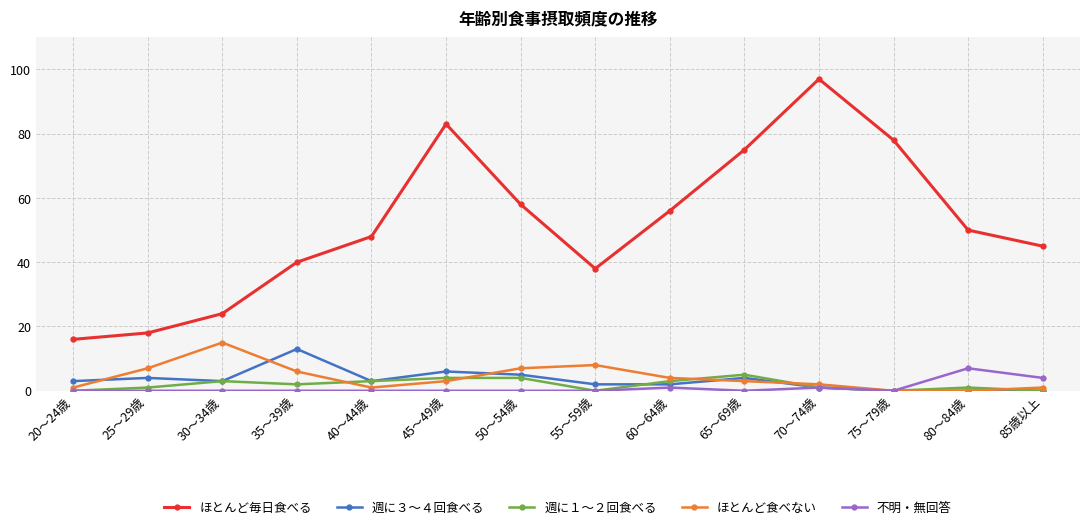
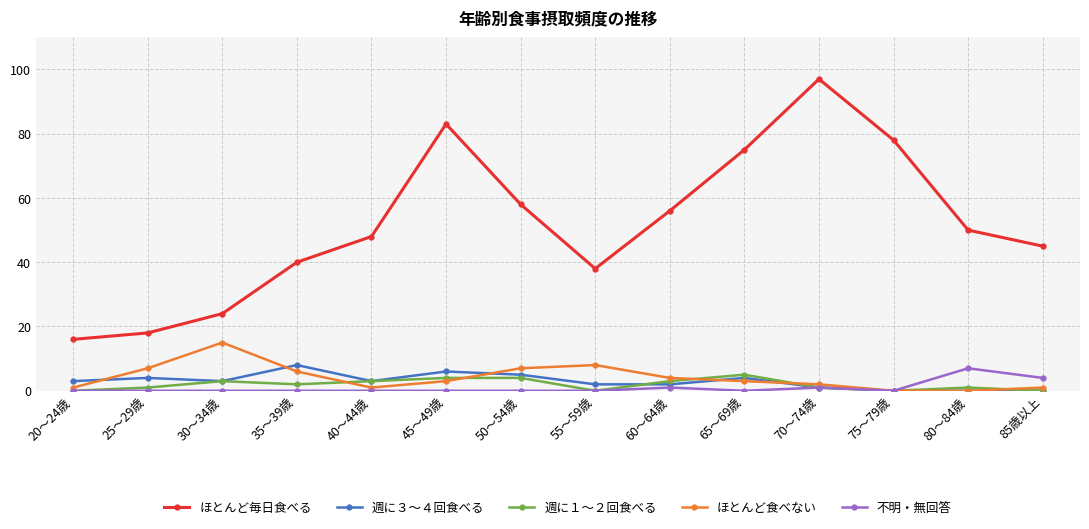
  {
    "ほとんど毎日食べる": {
      "20～24歳": 16,
      "25～29歳": 18,
      "30～34歳": 24,
      "35～39歳": 40,
      "40～44歳": 48,
      "45～49歳": 83,
      "50～54歳": 58,
      "55～59歳": 38,
      "60～64歳": 56,
      "65～69歳": 75,
      "70～74歳": 97,
      "75～79歳": 78,
      "80～84歳": 50,
      "85歳以上": 45
    },
    "週に３～４回食べる": {
      "20～24歳": 3,
      "25～29歳": 4,
-     "35～39歳": 13,
+     "35～39歳": 8,
      "45～49歳": 6,
      "50～54歳": 5,
      "55～59歳": 2,
      "60～64歳": 2,
      "65～69歳": 4
    },
    "週に１～２回食べる": {
      "25～29歳": 1,
      "35～39歳": 2,
      "45～49歳": 4,
      "50～54歳": 4,
      "60～64歳": 3,
      "65～69歳": 5,
      "80～84歳": 1
    },
    "ほとんど食べない": {
      "20～24歳": 1,
      "25～29歳": 7,
      "30～34歳": 15,
      "35～39歳": 6,
      "40～44歳": 1,
      "45～49歳": 3,
      "50～54歳": 7,
      "55～59歳": 8,
      "60～64歳": 4,
      "65～69歳": 3,
      "70～74歳": 2,
      "85歳以上": 1
    },
    "不明・無回答": {
      "25～29歳": 0,
      "30～34歳": 0,
      "35～39歳": 0,
      "40～44歳": 0,
      "45～49歳": 0,
      "50～54歳": 0,
      "60～64歳": 1,
      "65～69歳": 0,
      "80～84歳": 7,
      "85歳以上": 4
    }
  }
